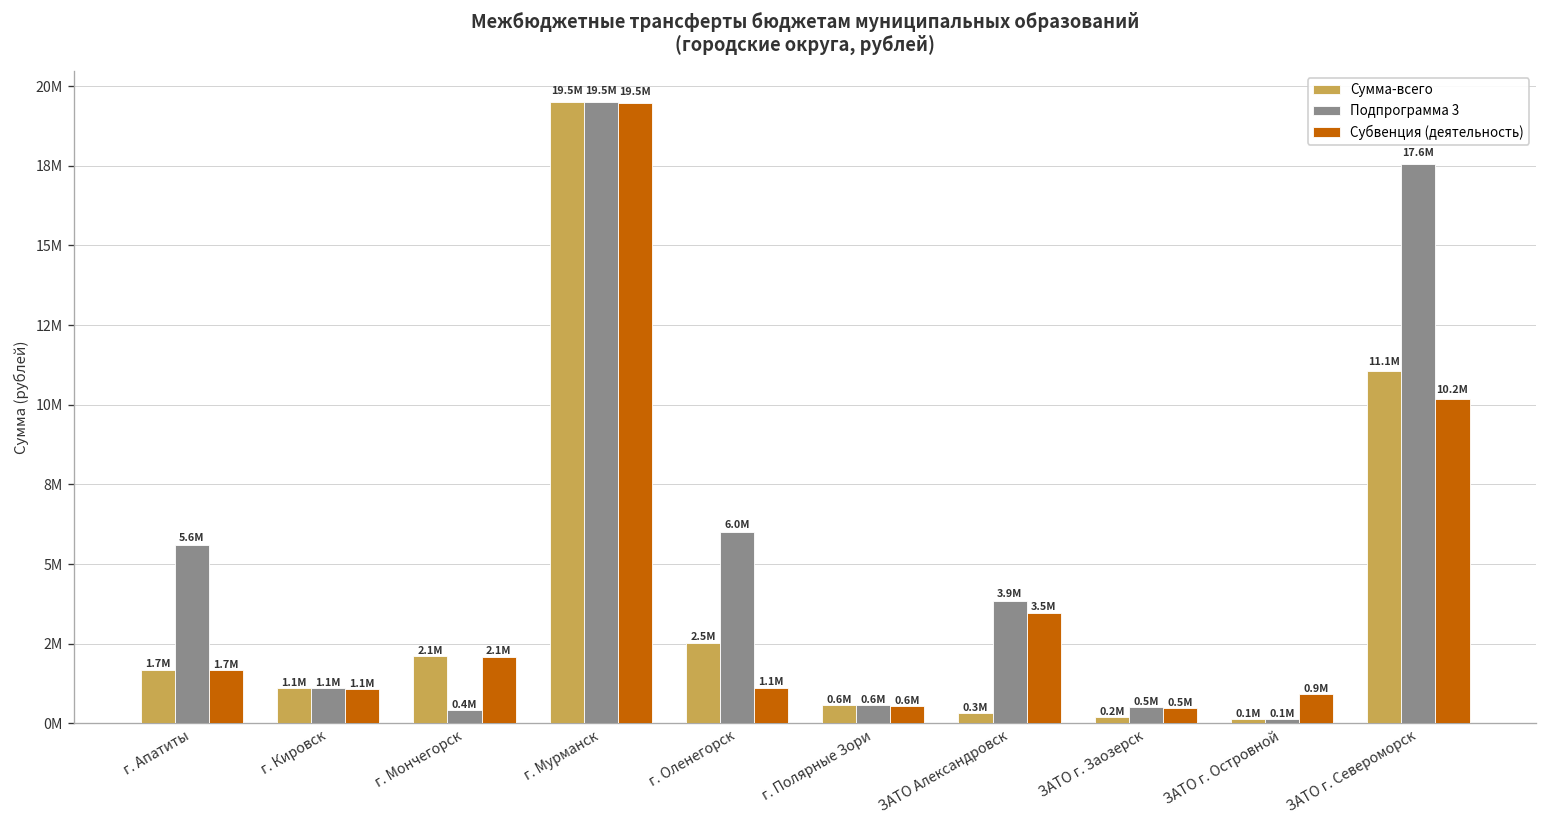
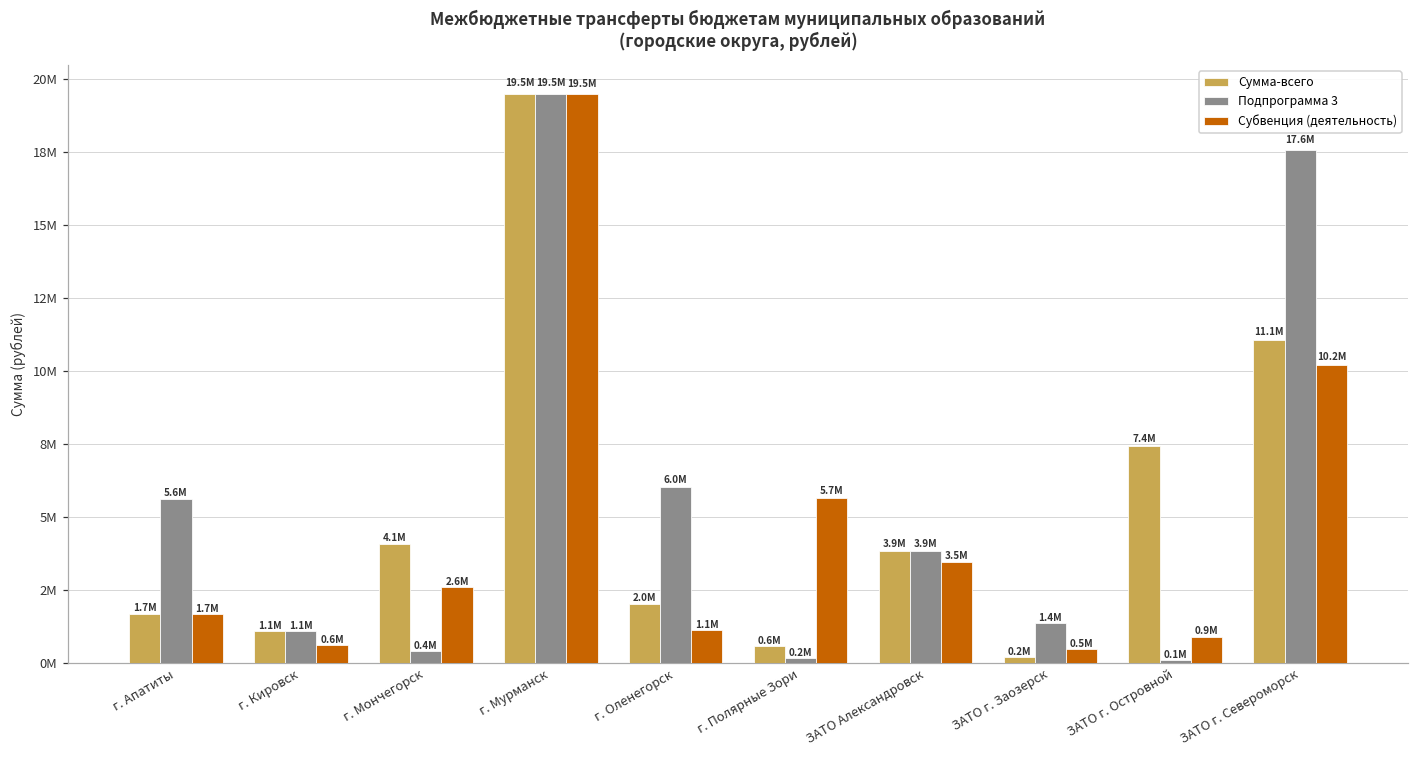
  {
    "Сумма-всего": {
      "г. Апатиты": "1.7M",
      "г. Кировск": "1.1M",
-     "г. Мончегорск": "2.1M",
+     "г. Мончегорск": "4.1M",
      "г. Мурманск": "19.5M",
-     "г. Оленегорск": "2.5M",
+     "г. Оленегорск": "2.0M",
      "г. Полярные Зори": "0.6M",
-     "ЗАТО Александровск": "0.3M",
+     "ЗАТО Александровск": "3.9M",
      "ЗАТО г. Заозерск": "0.2M",
-     "ЗАТО г. Островной": "0.1M",
+     "ЗАТО г. Островной": "7.4M",
      "ЗАТО г. Североморск": "11.1M"
    },
    "Подпрограмма 3": {
      "г. Апатиты": "5.6M",
      "г. Кировск": "1.1M",
      "г. Мончегорск": "0.4M",
      "г. Мурманск": "19.5M",
      "г. Оленегорск": "6.0M",
-     "г. Полярные Зори": "0.6M",
+     "г. Полярные Зори": "0.2M",
      "ЗАТО Александровск": "3.9M",
-     "ЗАТО г. Заозерск": "0.5M",
+     "ЗАТО г. Заозерск": "1.4M",
      "ЗАТО г. Островной": "0.1M",
      "ЗАТО г. Североморск": "17.6M"
    },
    "Субвенция (деятельность)": {
      "г. Апатиты": "1.7M",
-     "г. Кировск": "1.1M",
-     "г. Мончегорск": "2.1M",
+     "г. Кировск": "0.6M",
+     "г. Мончегорск": "2.6M",
      "г. Мурманск": "19.5M",
      "г. Оленегорск": "1.1M",
-     "г. Полярные Зори": "0.6M",
+     "г. Полярные Зори": "5.7M",
      "ЗАТО Александровск": "3.5M",
      "ЗАТО г. Заозерск": "0.5M",
      "ЗАТО г. Островной": "0.9M",
      "ЗАТО г. Североморск": "10.2M"
    }
  }
